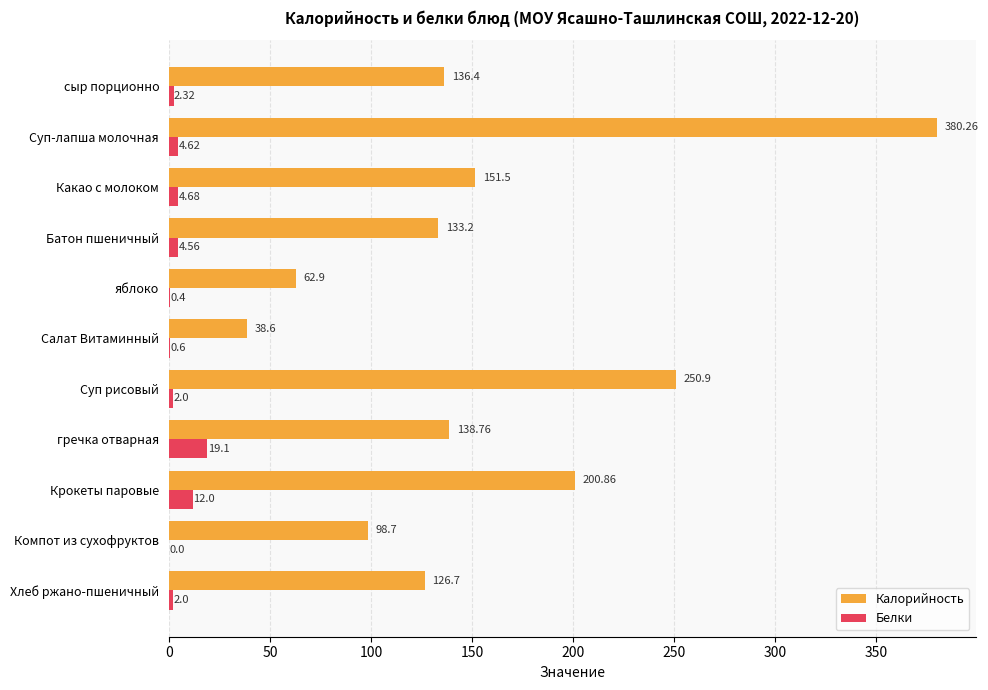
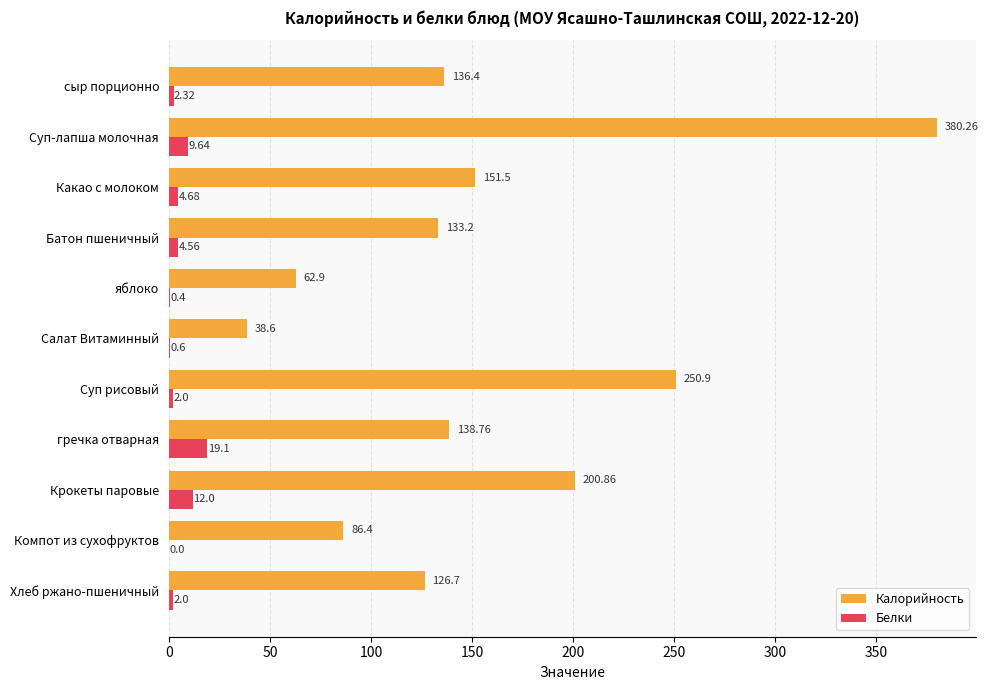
  {
    "Калорийность": {
      "сыр порционно": 136.4,
      "Суп-лапша молочная": 380.26,
      "Какао с молоком": 151.5,
      "Батон пшеничный": 133.2,
      "яблоко": 62.9,
      "Салат Витаминный": 38.6,
      "Суп рисовый": 250.9,
      "гречка отварная": 138.76,
      "Крокеты паровые": 200.86,
-     "Компот из сухофруктов": 98.7,
+     "Компот из сухофруктов": 86.4,
      "Хлеб ржано-пшеничный": 126.7
    },
    "Белки": {
      "сыр порционно": 2.32,
-     "Суп-лапша молочная": 4.62,
+     "Суп-лапша молочная": 9.64,
      "Какао с молоком": 4.68,
      "Батон пшеничный": 4.56,
      "яблоко": 0.4,
      "Салат Витаминный": 0.6,
      "Суп рисовый": 2.0,
      "гречка отварная": 19.1,
      "Крокеты паровые": 12.0,
      "Компот из сухофруктов": 0.0,
      "Хлеб ржано-пшеничный": 2.0
    }
  }
